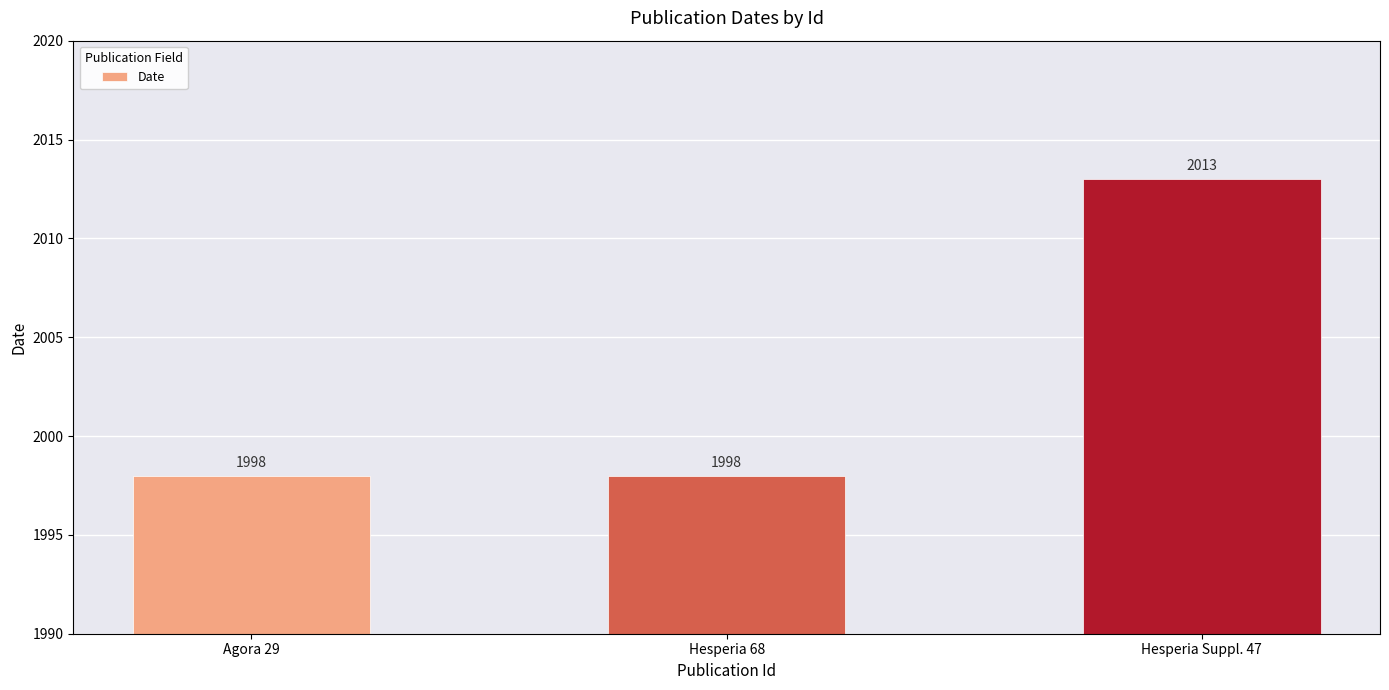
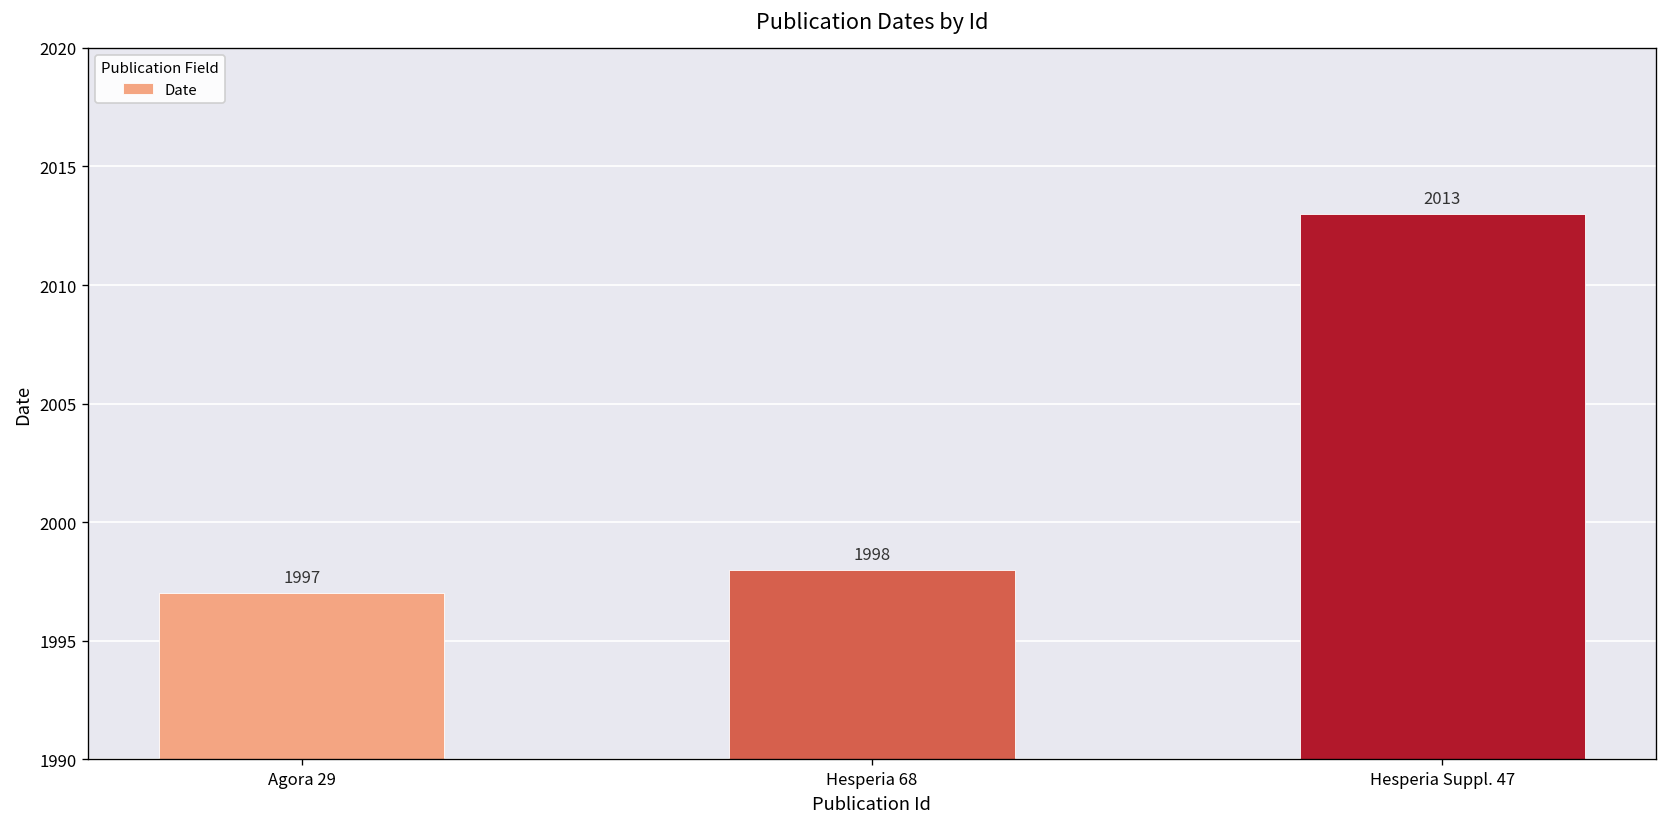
  {
-   "Agora 29": 1998,
+   "Agora 29": 1997,
    "Hesperia 68": 1998,
    "Hesperia Suppl. 47": 2013
  }
